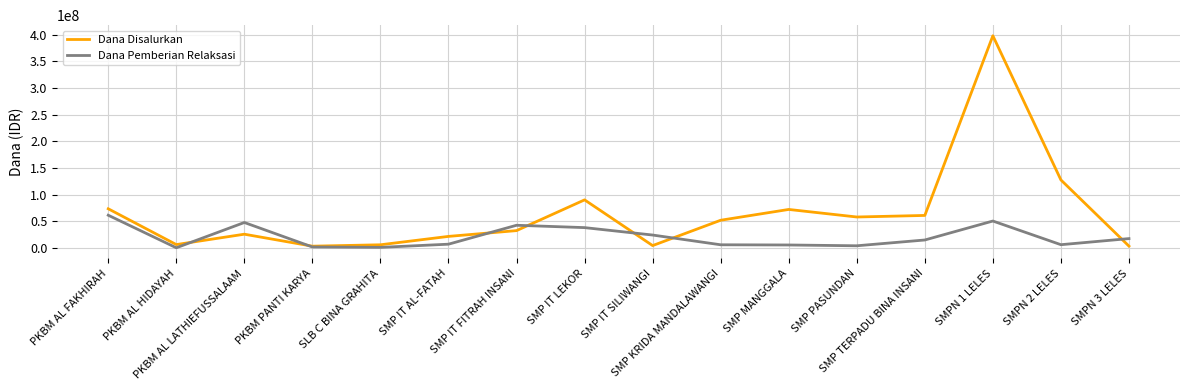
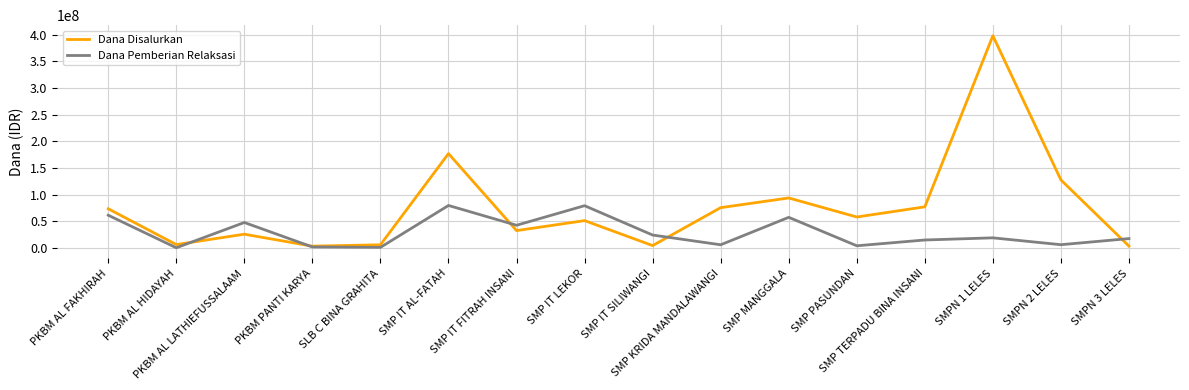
  {
    "Dana Disalurkan": {
      "PKBM AL FAKHIRAH": 70000000,
      "PKBM AL HIDAYAH": 10000000,
      "PKBM AL LATHIEFUSSALAAM": 30000000,
      "SLB C BINA GRAHITA": 10000000,
-     "SMP IT AL-FATAH": 20000000,
+     "SMP IT AL-FATAH": 180000000,
      "SMP IT FITRAH INSANI": 30000000,
-     "SMP IT LEKOR": 90000000,
+     "SMP IT LEKOR": 50000000,
      "SMP IT SILIWANGI": 0,
-     "SMP KRIDA MANDALAWANGI": 50000000,
-     "SMP MANGGALA": 70000000,
+     "SMP KRIDA MANDALAWANGI": 80000000,
+     "SMP MANGGALA": 90000000,
      "SMP PASUNDAN": 60000000,
-     "SMP TERPADU BINA INSANI": 60000000,
+     "SMP TERPADU BINA INSANI": 80000000,
      "SMPN 1 LELES": 400000000,
      "SMPN 2 LELES": 130000000,
      "SMPN 3 LELES": 0
    },
    "Dana Pemberian Relaksasi": {
      "PKBM AL FAKHIRAH": 60000000,
      "PKBM AL HIDAYAH": 0,
      "PKBM AL LATHIEFUSSALAAM": 50000000,
      "SLB C BINA GRAHITA": 0,
-     "SMP IT AL-FATAH": 10000000,
+     "SMP IT AL-FATAH": 80000000,
      "SMP IT FITRAH INSANI": 40000000,
-     "SMP IT LEKOR": 40000000,
+     "SMP IT LEKOR": 80000000,
      "SMP IT SILIWANGI": 20000000,
      "SMP KRIDA MANDALAWANGI": 10000000,
-     "SMP MANGGALA": 10000000,
+     "SMP MANGGALA": 60000000,
      "SMP PASUNDAN": 0,
      "SMP TERPADU BINA INSANI": 10000000,
-     "SMPN 1 LELES": 50000000,
+     "SMPN 1 LELES": 20000000,
      "SMPN 2 LELES": 10000000,
      "SMPN 3 LELES": 20000000
    }
  }
